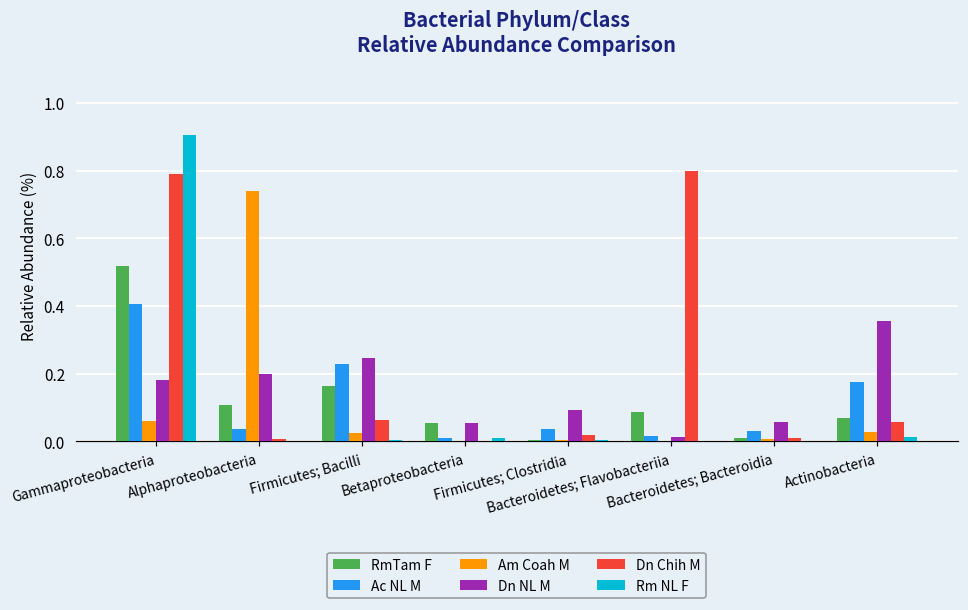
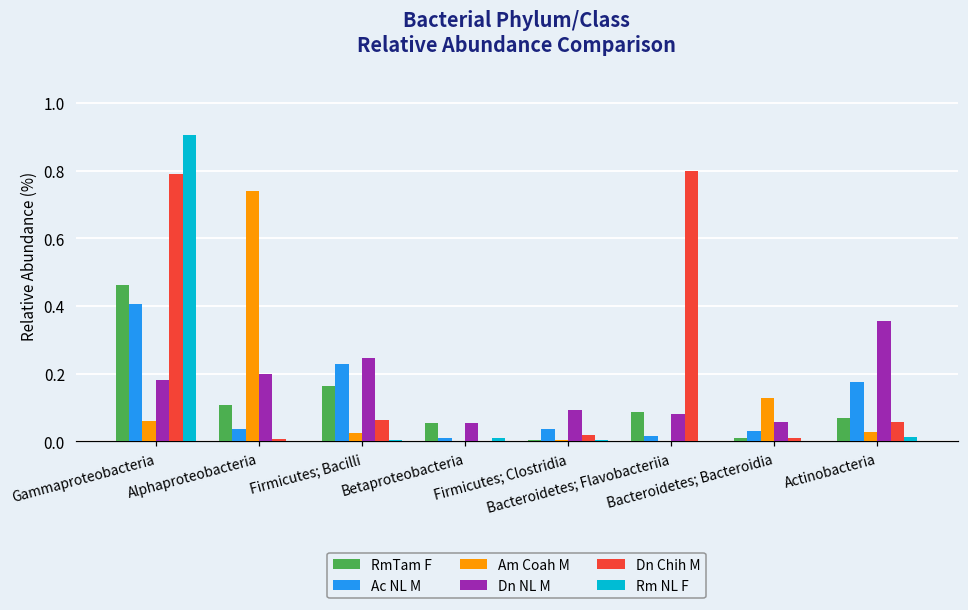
  {
    "RmTam F": {
-     "Gammaproteobacteria": 0.52,
+     "Gammaproteobacteria": 0.46,
      "Alphaproteobacteria": 0.11,
      "Firmicutes; Bacilli": 0.17,
      "Betaproteobacteria": 0.06,
      "Bacteroidetes; Flavobacteriia": 0.09,
      "Bacteroidetes; Bacteroidia": 0.01,
      "Actinobacteria": 0.07
    },
    "Am Coah M": {
      "Gammaproteobacteria": 0.06,
      "Alphaproteobacteria": 0.74,
      "Firmicutes; Bacilli": 0.02,
-     "Bacteroidetes; Bacteroidia": 0.01,
+     "Bacteroidetes; Bacteroidia": 0.13,
      "Actinobacteria": 0.03
    },
    "Dn NL M": {
      "Gammaproteobacteria": 0.18,
      "Alphaproteobacteria": 0.20,
      "Firmicutes; Bacilli": 0.25,
      "Betaproteobacteria": 0.05,
      "Firmicutes; Clostridia": 0.09,
-     "Bacteroidetes; Flavobacteriia": 0.01,
+     "Bacteroidetes; Flavobacteriia": 0.08,
      "Bacteroidetes; Bacteroidia": 0.06,
      "Actinobacteria": 0.36
    },
    "Dn Chih M": {
      "Gammaproteobacteria": 0.79,
      "Firmicutes; Bacilli": 0.06,
      "Firmicutes; Clostridia": 0.02,
      "Bacteroidetes; Flavobacteriia": 0.80,
      "Bacteroidetes; Bacteroidia": 0.01,
      "Actinobacteria": 0.06
    }
  }
